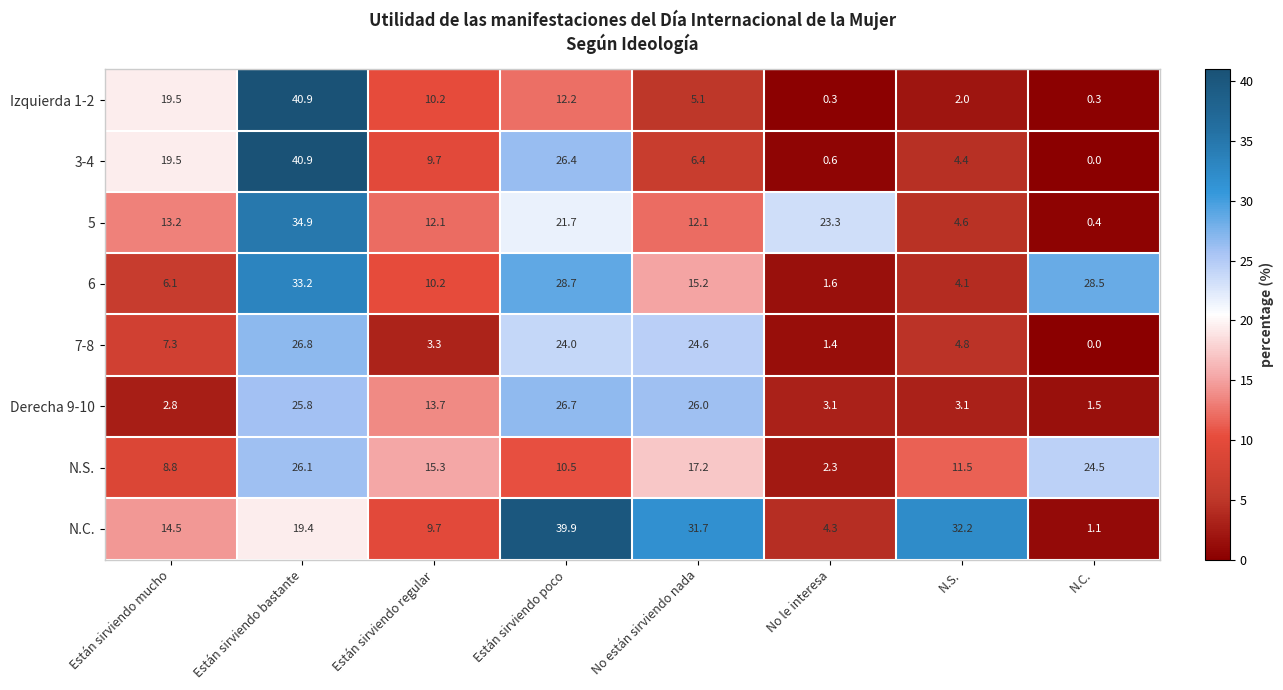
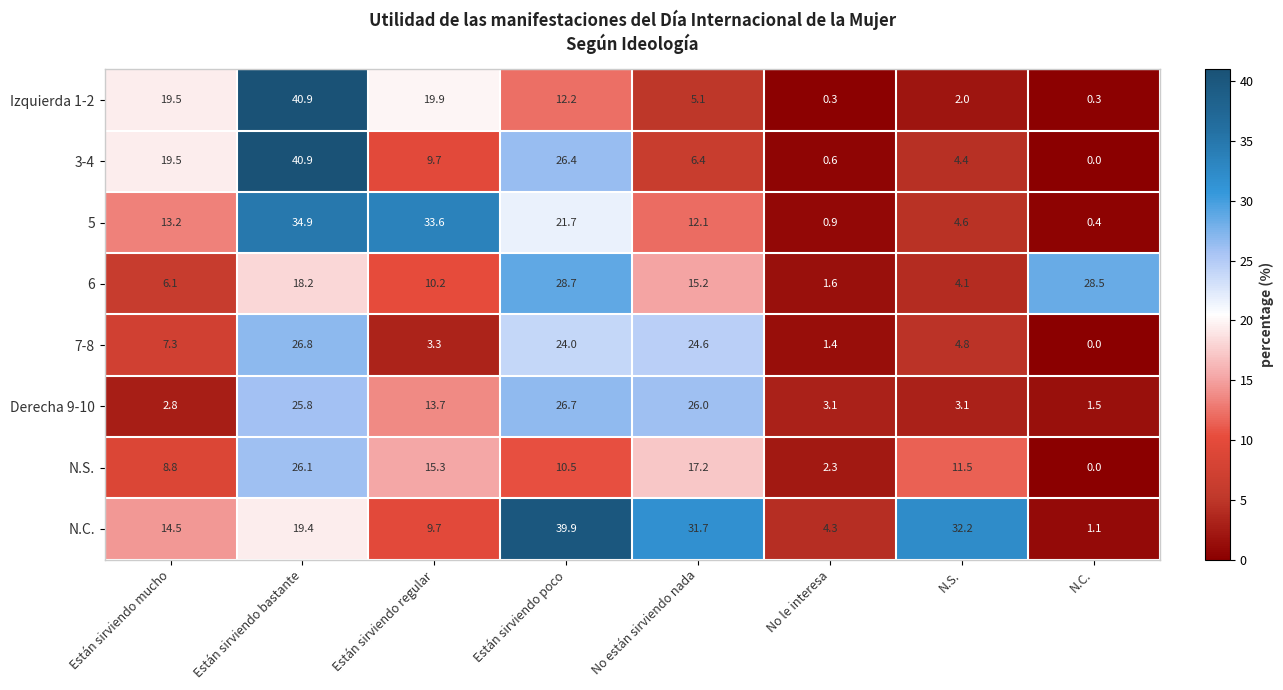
  {
    "Izquierda 1-2": {
      "Están sirviendo mucho": 19.5,
      "Están sirviendo bastante": 40.9,
-     "Están sirviendo regular": 10.2,
+     "Están sirviendo regular": 19.9,
      "Están sirviendo poco": 12.2,
      "No están sirviendo nada": 5.1,
      "No le interesa": 0.3,
      "N.S.": 2.0,
      "N.C.": 0.3
    },
    "3-4": {
      "Están sirviendo mucho": 19.5,
      "Están sirviendo bastante": 40.9,
      "Están sirviendo regular": 9.7,
      "Están sirviendo poco": 26.4,
      "No están sirviendo nada": 6.4,
      "No le interesa": 0.6,
      "N.S.": 4.4,
      "N.C.": 0.0
    },
    "5": {
      "Están sirviendo mucho": 13.2,
      "Están sirviendo bastante": 34.9,
-     "Están sirviendo regular": 12.1,
+     "Están sirviendo regular": 33.6,
      "Están sirviendo poco": 21.7,
      "No están sirviendo nada": 12.1,
-     "No le interesa": 23.3,
+     "No le interesa": 0.9,
      "N.S.": 4.6,
      "N.C.": 0.4
    },
    "6": {
      "Están sirviendo mucho": 6.1,
-     "Están sirviendo bastante": 33.2,
+     "Están sirviendo bastante": 18.2,
      "Están sirviendo regular": 10.2,
      "Están sirviendo poco": 28.7,
      "No están sirviendo nada": 15.2,
      "No le interesa": 1.6,
      "N.S.": 4.1,
      "N.C.": 28.5
    },
    "7-8": {
      "Están sirviendo mucho": 7.3,
      "Están sirviendo bastante": 26.8,
      "Están sirviendo regular": 3.3,
      "Están sirviendo poco": 24.0,
      "No están sirviendo nada": 24.6,
      "No le interesa": 1.4,
      "N.S.": 4.8,
      "N.C.": 0.0
    },
    "Derecha 9-10": {
      "Están sirviendo mucho": 2.8,
      "Están sirviendo bastante": 25.8,
      "Están sirviendo regular": 13.7,
      "Están sirviendo poco": 26.7,
      "No están sirviendo nada": 26.0,
      "No le interesa": 3.1,
      "N.S.": 3.1,
      "N.C.": 1.5
    },
    "N.S.": {
      "Están sirviendo mucho": 8.8,
      "Están sirviendo bastante": 26.1,
      "Están sirviendo regular": 15.3,
      "Están sirviendo poco": 10.5,
      "No están sirviendo nada": 17.2,
      "No le interesa": 2.3,
      "N.S.": 11.5,
-     "N.C.": 24.5
+     "N.C.": 0.0
    },
    "N.C.": {
      "Están sirviendo mucho": 14.5,
      "Están sirviendo bastante": 19.4,
      "Están sirviendo regular": 9.7,
      "Están sirviendo poco": 39.9,
      "No están sirviendo nada": 31.7,
      "No le interesa": 4.3,
      "N.S.": 32.2,
      "N.C.": 1.1
    }
  }
